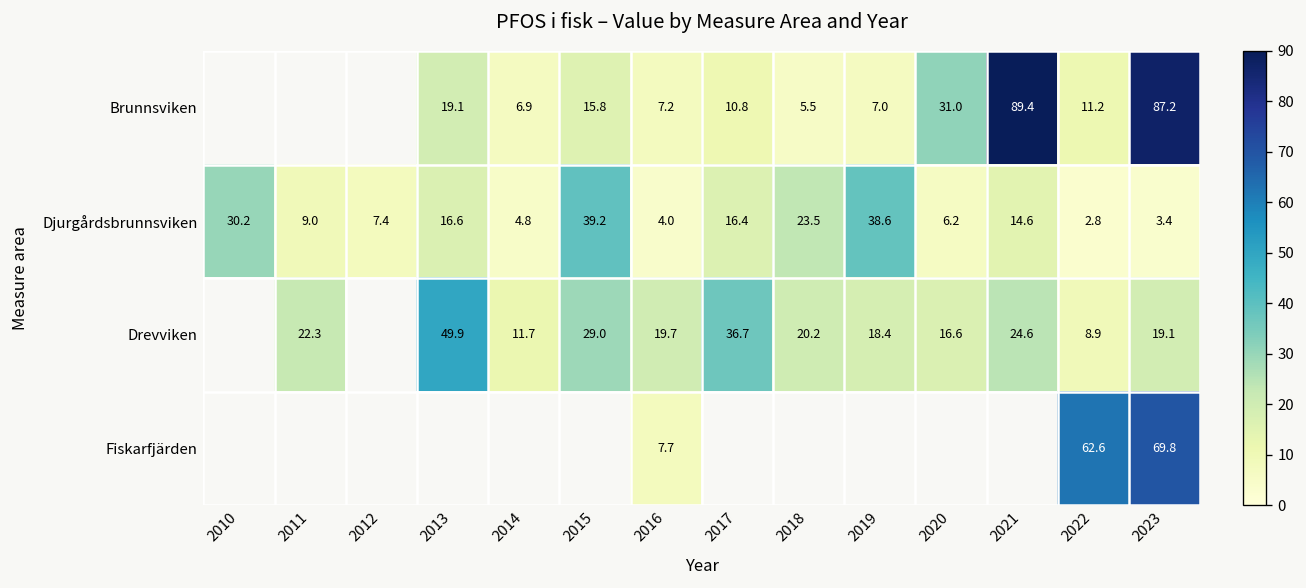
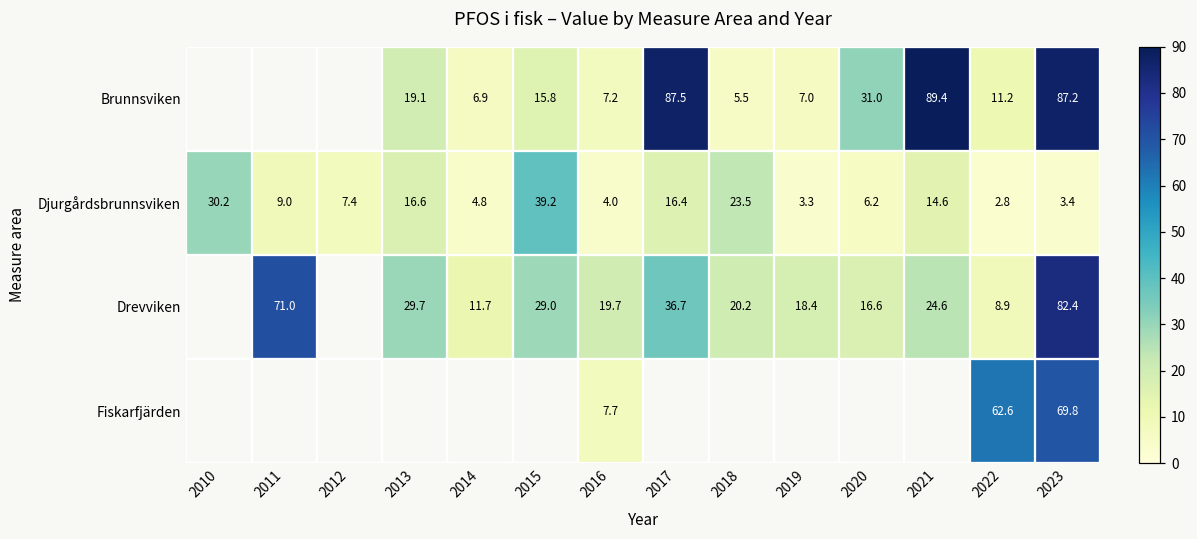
  {
    "Brunnsviken": {
      "2013": 19.1,
      "2014": 6.9,
      "2015": 15.8,
      "2016": 7.2,
-     "2017": 10.8,
+     "2017": 87.5,
      "2018": 5.5,
      "2019": 7.0,
      "2020": 31.0,
      "2021": 89.4,
      "2022": 11.2,
      "2023": 87.2
    },
    "Djurgårdsbrunnsviken": {
      "2010": 30.2,
      "2011": 9.0,
      "2012": 7.4,
      "2013": 16.6,
      "2014": 4.8,
      "2015": 39.2,
      "2016": 4.0,
      "2017": 16.4,
      "2018": 23.5,
-     "2019": 38.6,
+     "2019": 3.3,
      "2020": 6.2,
      "2021": 14.6,
      "2022": 2.8,
      "2023": 3.4
    },
    "Drevviken": {
-     "2011": 22.3,
-     "2013": 49.9,
+     "2011": 71.0,
+     "2013": 29.7,
      "2014": 11.7,
      "2015": 29.0,
      "2016": 19.7,
      "2017": 36.7,
      "2018": 20.2,
      "2019": 18.4,
      "2020": 16.6,
      "2021": 24.6,
      "2022": 8.9,
-     "2023": 19.1
+     "2023": 82.4
    },
    "Fiskarfjärden": {
      "2016": 7.7,
      "2022": 62.6,
      "2023": 69.8
    }
  }
